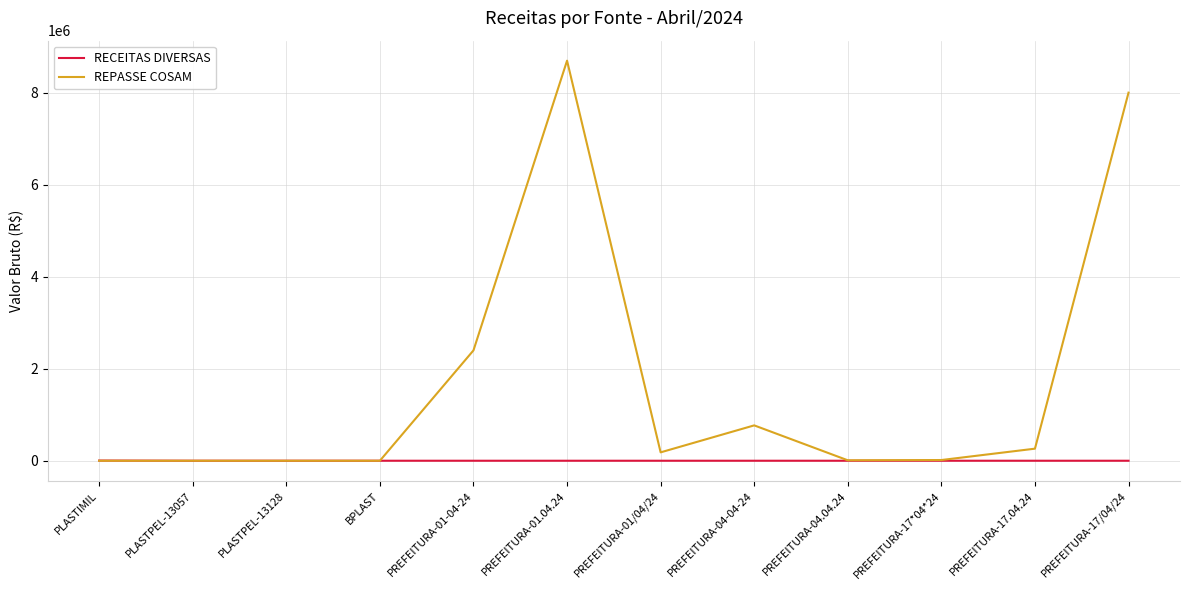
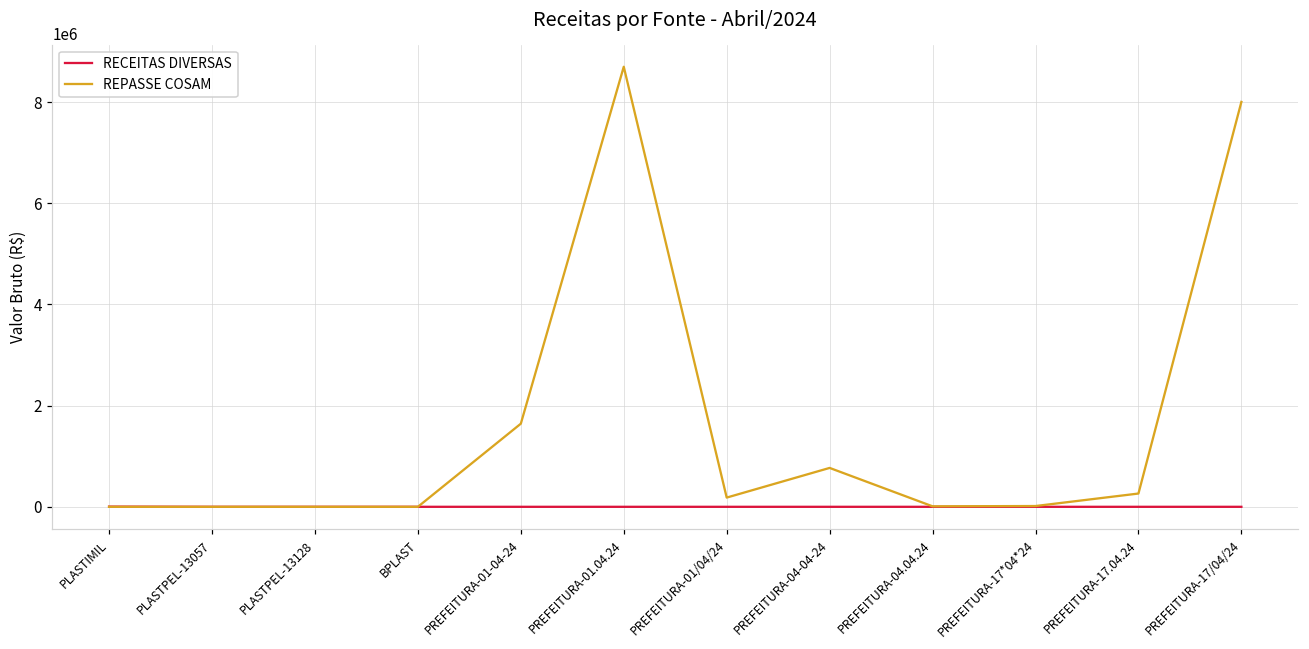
  {
    "RECEITAS DIVERSAS": {
      "PREFEITURA-01-04-24": 0,
      "PREFEITURA-01.04.24": 0,
      "PREFEITURA-01/04/24": 0,
      "PREFEITURA-04-04-24": 0,
      "PREFEITURA-17.04.24": 0,
      "PREFEITURA-17/04/24": 0
    },
    "REPASSE COSAM": {
-     "PREFEITURA-01-04-24": 2400000,
+     "PREFEITURA-01-04-24": 1600000,
      "PREFEITURA-01.04.24": 8700000,
      "PREFEITURA-01/04/24": 200000,
      "PREFEITURA-04-04-24": 800000,
      "PREFEITURA-17.04.24": 300000,
      "PREFEITURA-17/04/24": 8000000
    }
  }
